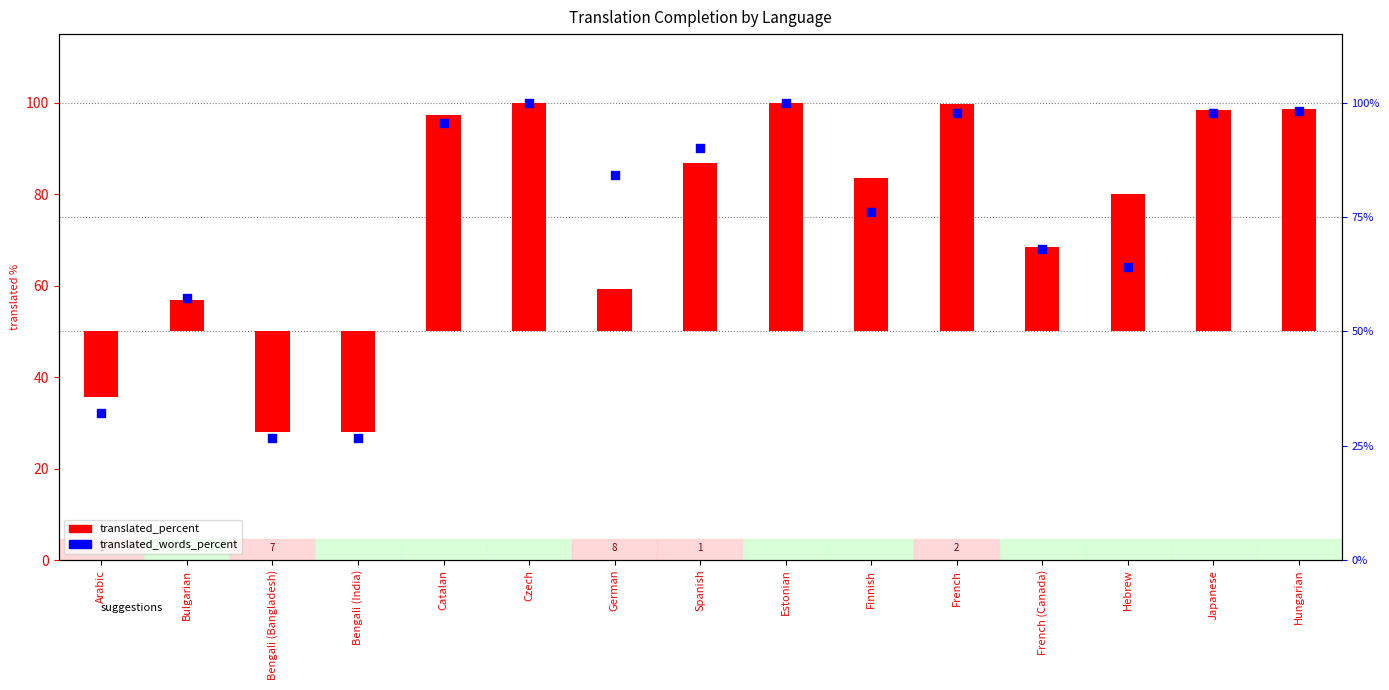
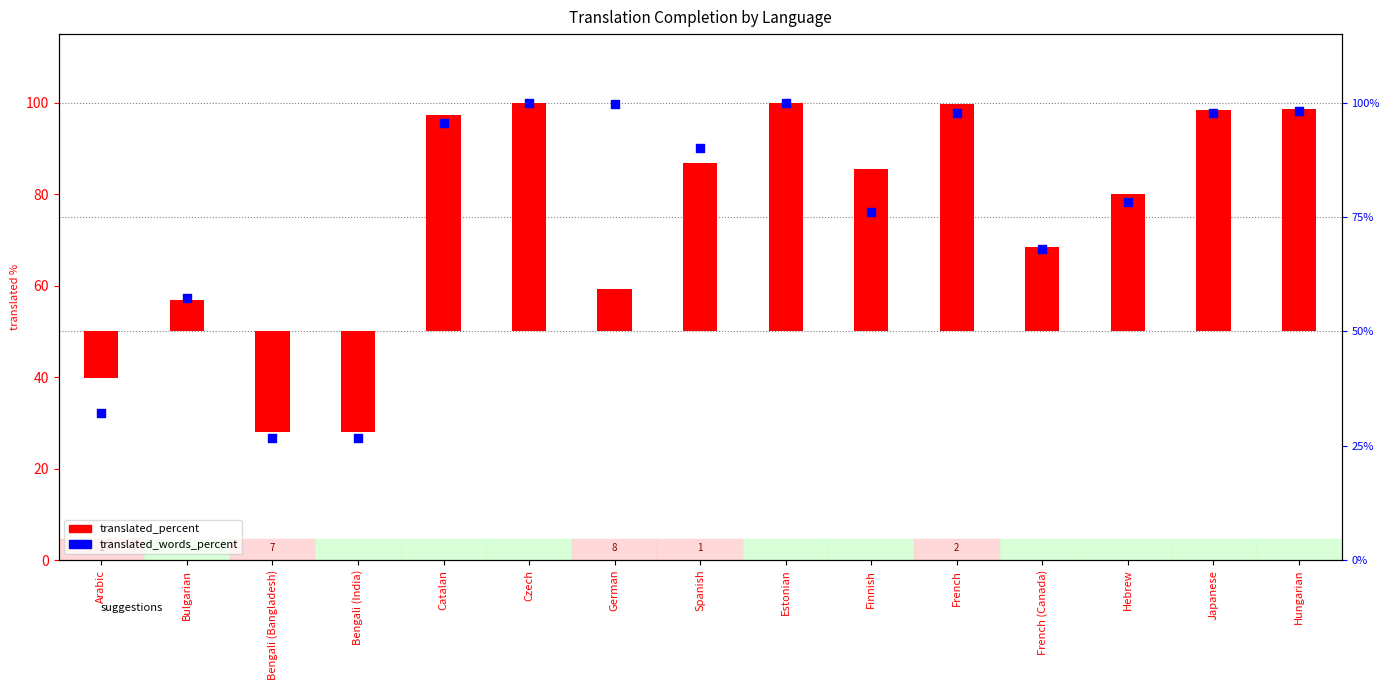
  {
    "translated_percent": {
-     "Arabic": "36",
+     "Arabic": "40",
      "Bulgarian": "57",
      "Bengali (Bangladesh)": "28",
      "Bengali (India)": "28",
      "Catalan": "97",
      "Czech": "100",
      "German": "59",
      "Spanish": "87",
      "Estonian": "100",
-     "Finnish": "84",
+     "Finnish": "86",
      "French": "100",
      "French (Canada)": "69",
      "Hebrew": "80",
      "Japanese": "99",
      "Hungarian": "99"
    },
    "translated_words_percent": {
-     "German": "84%",
-     "Hebrew": "64%"
+     "German": "100%",
+     "Hebrew": "78%"
    }
  }
